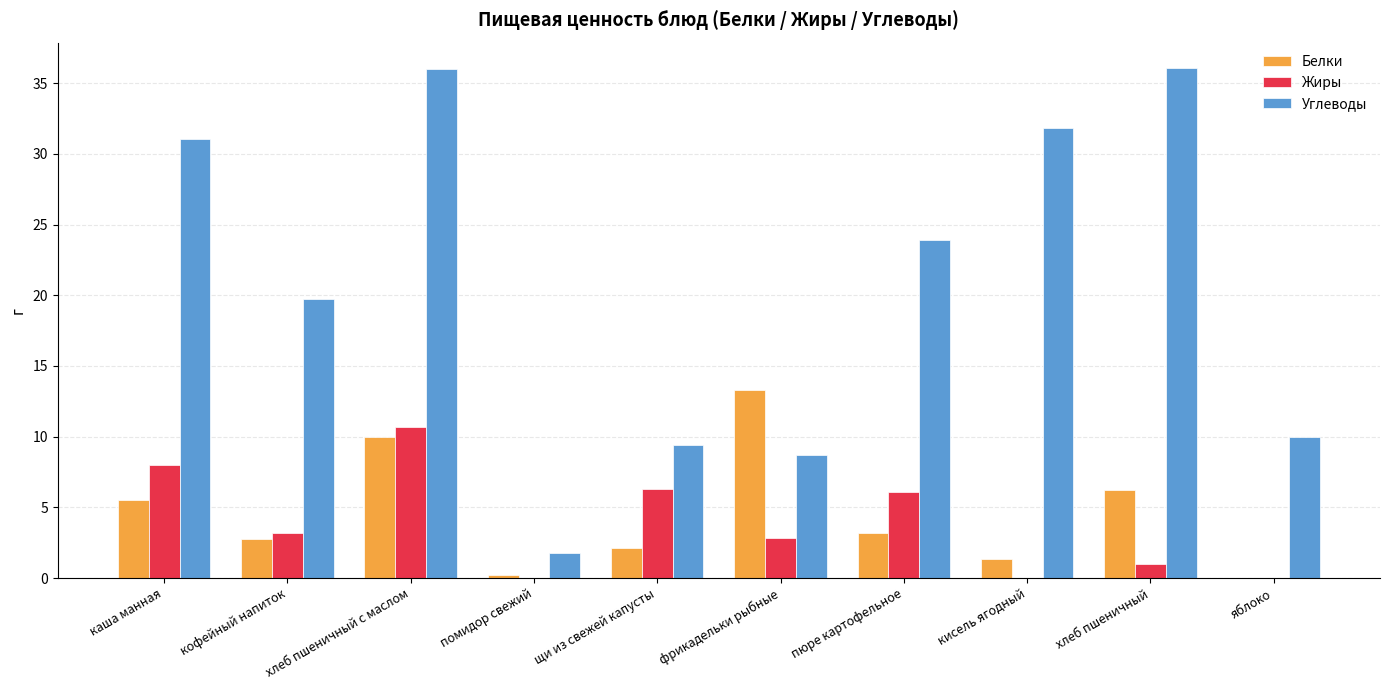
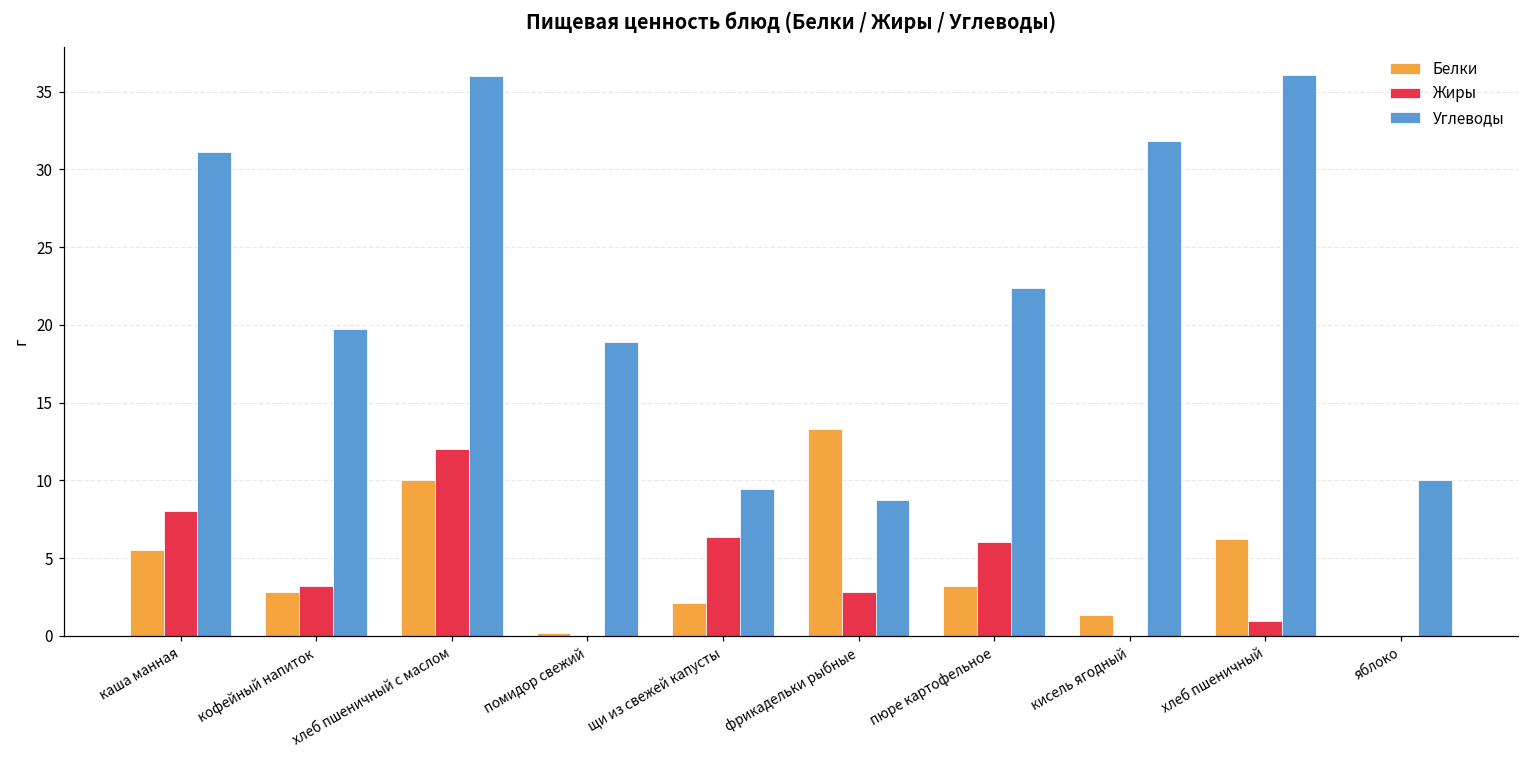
  {
    "Белки": {
      "каша манная": 5.5,
      "кофейный напиток": 2.8,
      "хлеб пшеничный с маслом": 10.0,
      "помидор свежий": 0.2,
      "щи из свежей капусты": 2.1,
      "фрикадельки рыбные": 13.3,
      "пюре картофельное": 3.2,
      "кисель ягодный": 1.4,
      "хлеб пшеничный": 6.2,
      "яблоко": 0.0
    },
    "Жиры": {
      "каша манная": 8.0,
      "кофейный напиток": 3.2,
-     "хлеб пшеничный с маслом": 10.7,
+     "хлеб пшеничный с маслом": 12.0,
      "помидор свежий": 0.0,
      "щи из свежей капусты": 6.3,
      "фрикадельки рыбные": 2.8,
      "пюре картофельное": 6.1,
      "кисель ягодный": 0.0,
      "хлеб пшеничный": 1.0,
      "яблоко": 0.0
    },
    "Углеводы": {
      "каша манная": 31.1,
      "кофейный напиток": 19.7,
      "хлеб пшеничный с маслом": 36.0,
-     "помидор свежий": 1.7,
+     "помидор свежий": 18.9,
      "щи из свежей капусты": 9.4,
      "фрикадельки рыбные": 8.7,
-     "пюре картофельное": 23.9,
+     "пюре картофельное": 22.4,
      "кисель ягодный": 31.8,
      "хлеб пшеничный": 36.1,
      "яблоко": 10.0
    }
  }
